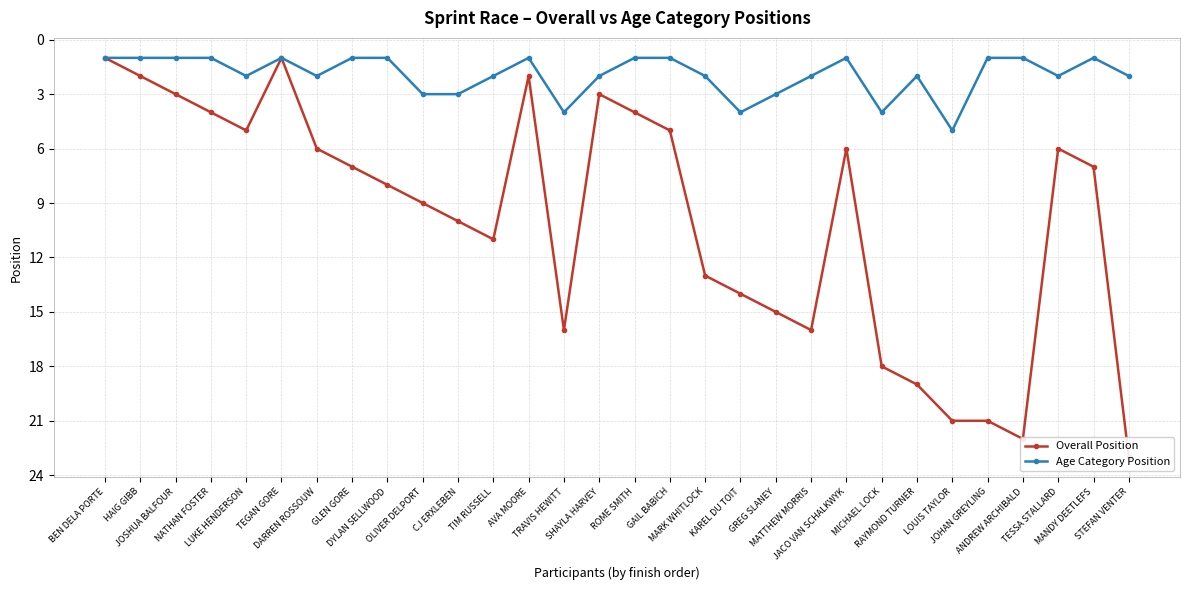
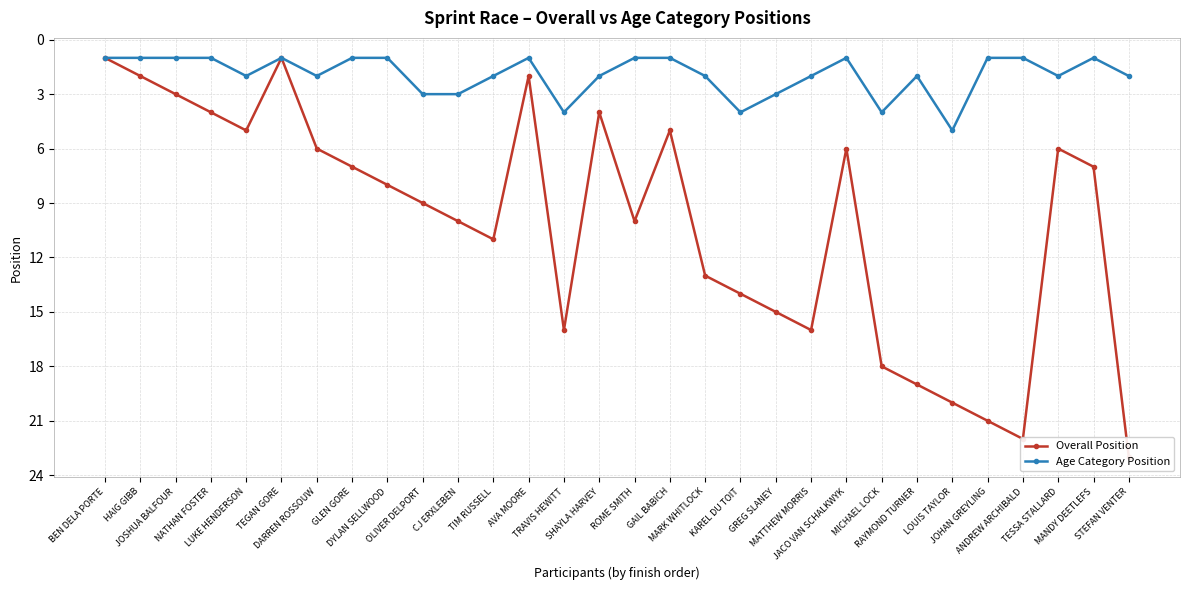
  {
    "Overall Position": {
      "HAIG GIBB": 2,
      "JOSHUA BALFOUR": 3,
      "NATHAN FOSTER": 4,
      "LUKE HENDERSON": 5,
      "DARREN ROSSOUW": 6,
      "GLEN GORE": 7,
      "DYLAN SELLWOOD": 8,
      "OLIVER DELPORT": 9,
      "CJ ERXLEBEN": 10,
      "TIM RUSSELL": 11,
      "AVA MOORE": 2,
      "TRAVIS HEWITT": 16,
-     "SHAYLA HARVEY": 3,
-     "ROME SMITH": 4,
+     "SHAYLA HARVEY": 4,
+     "ROME SMITH": 10,
      "GAIL BABICH": 5,
      "MARK WHITLOCK": 13,
      "KAREL DU TOIT": 14,
      "GREG SLANEY": 15,
      "MATTHEW MORRIS": 16,
      "JACO VAN SCHALKWYK": 6,
      "MICHAEL LOCK": 18,
      "RAYMOND TURNER": 19,
-     "LOUIS TAYLOR": 21,
+     "LOUIS TAYLOR": 20,
      "JOHAN GREYLING": 21,
      "TESSA STALLARD": 6,
      "MANDY DEETLEFS": 7
    },
    "Age Category Position": {
      "HAIG GIBB": 1,
      "JOSHUA BALFOUR": 1,
      "NATHAN FOSTER": 1,
      "LUKE HENDERSON": 2,
      "DARREN ROSSOUW": 2,
      "GLEN GORE": 1,
      "DYLAN SELLWOOD": 1,
      "OLIVER DELPORT": 3,
      "CJ ERXLEBEN": 3,
      "TIM RUSSELL": 2,
      "AVA MOORE": 1,
      "TRAVIS HEWITT": 4,
      "SHAYLA HARVEY": 2,
      "ROME SMITH": 1,
      "GAIL BABICH": 1,
      "MARK WHITLOCK": 2,
      "KAREL DU TOIT": 4,
      "GREG SLANEY": 3,
      "MATTHEW MORRIS": 2,
      "JACO VAN SCHALKWYK": 1,
      "MICHAEL LOCK": 4,
      "RAYMOND TURNER": 2,
      "LOUIS TAYLOR": 5,
      "JOHAN GREYLING": 1,
      "ANDREW ARCHIBALD": 1,
      "TESSA STALLARD": 2,
      "MANDY DEETLEFS": 1,
      "STEFAN VENTER": 2
    }
  }
